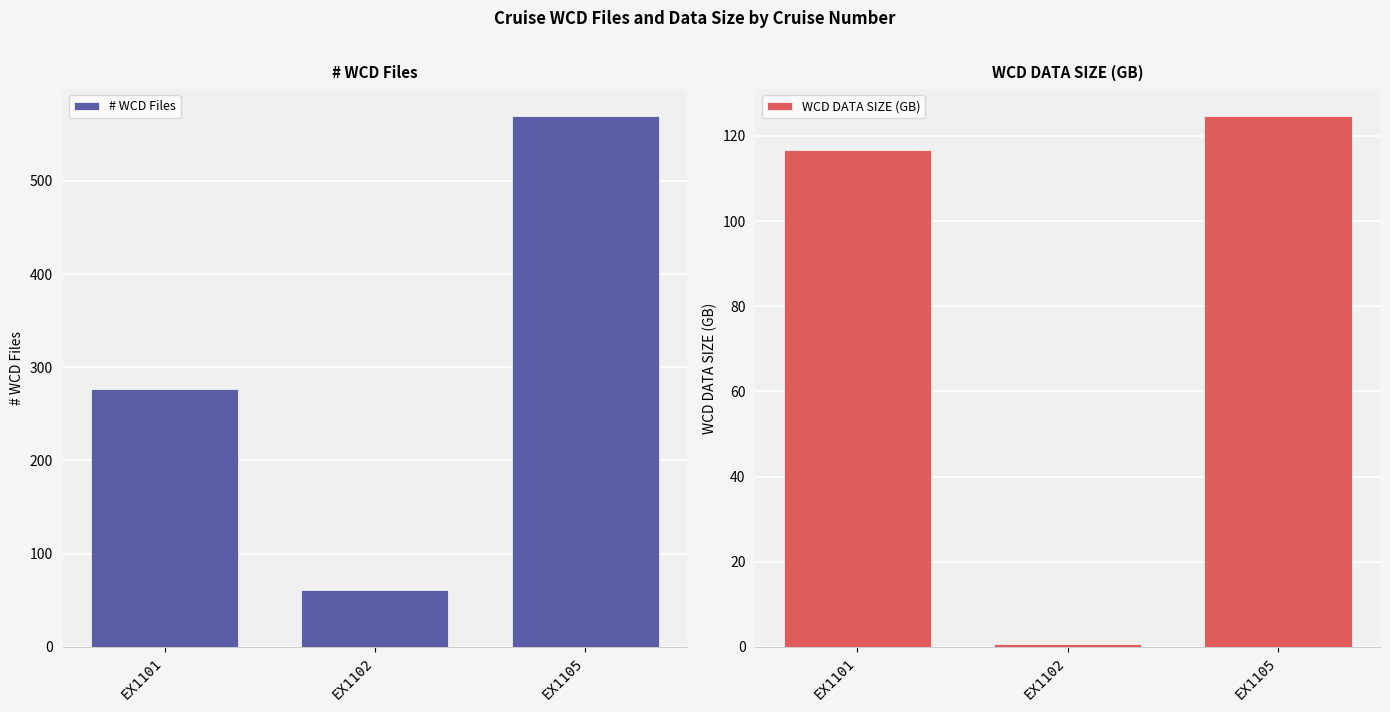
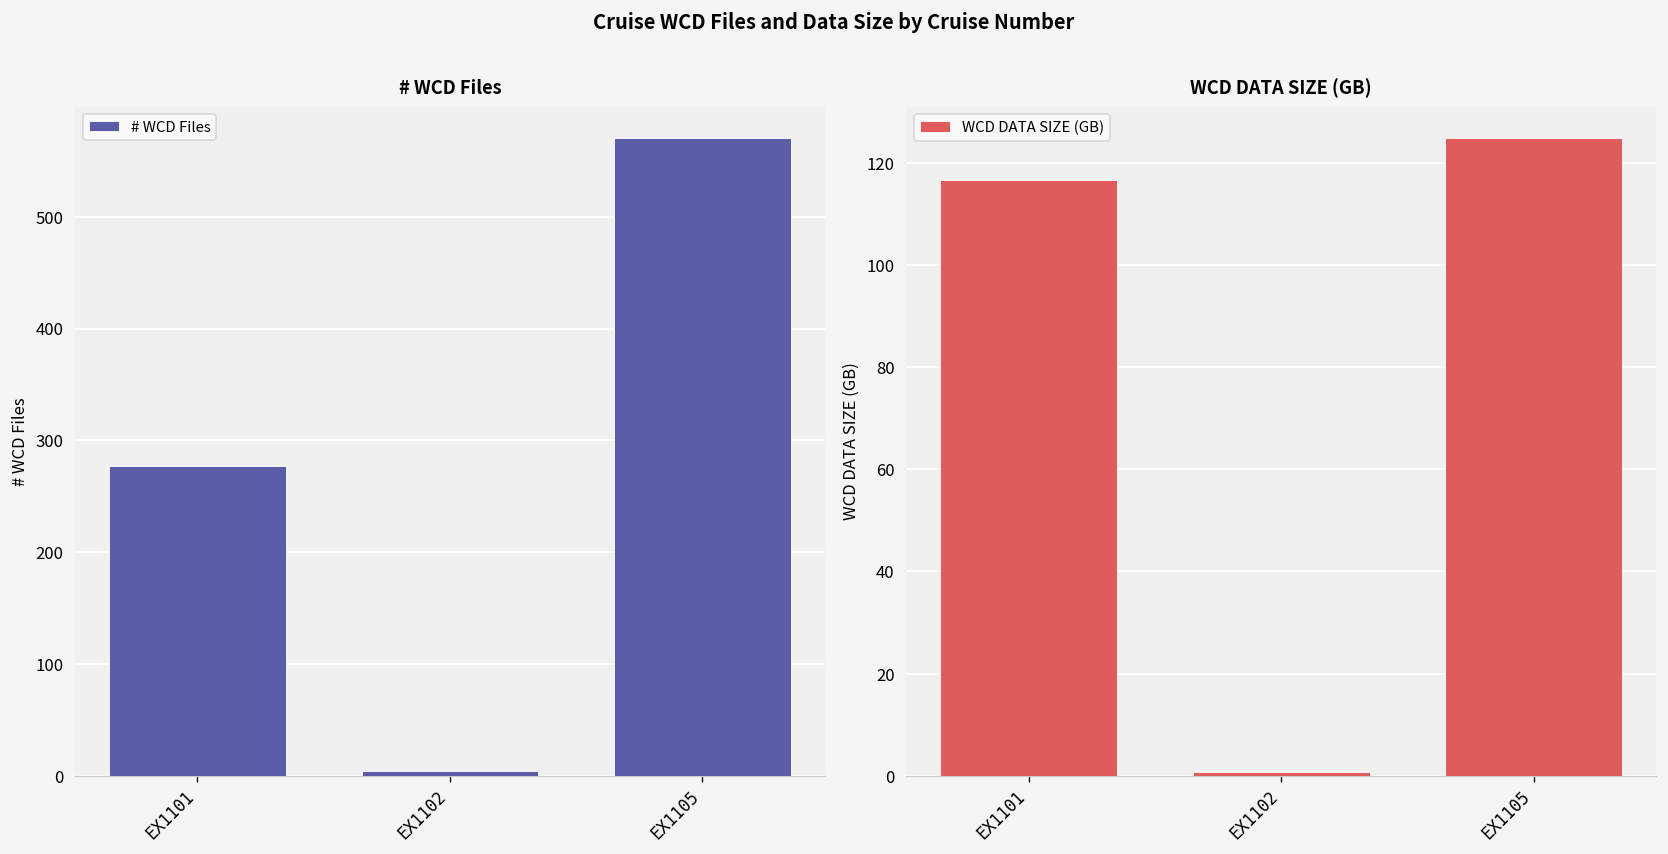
  {
    "# WCD Files": {
      "EX1101": 280,
-     "EX1102": 60,
+     "EX1102": 0,
      "EX1105": 570
    },
    "WCD DATA SIZE (GB)": {
      "EX1101": 117,
      "EX1102": 1,
      "EX1105": 125
    }
  }
